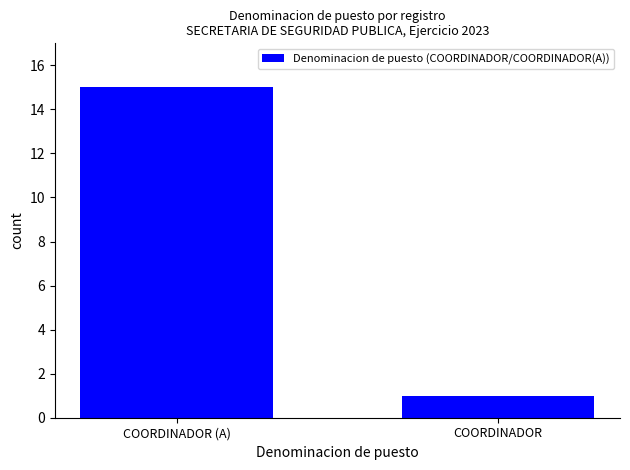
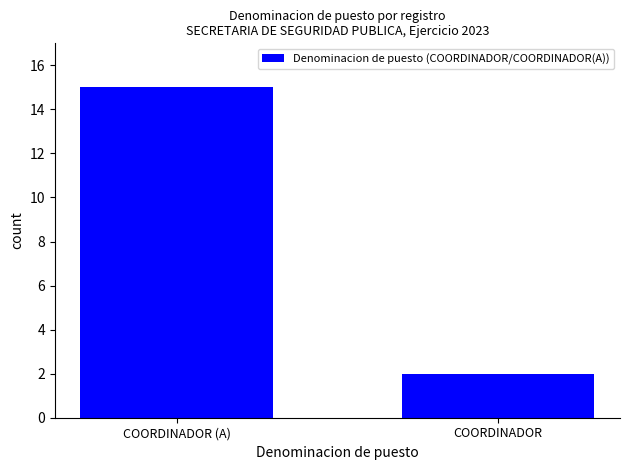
  {
    "COORDINADOR (A)": 15,
-   "COORDINADOR": 1
+   "COORDINADOR": 2
  }
